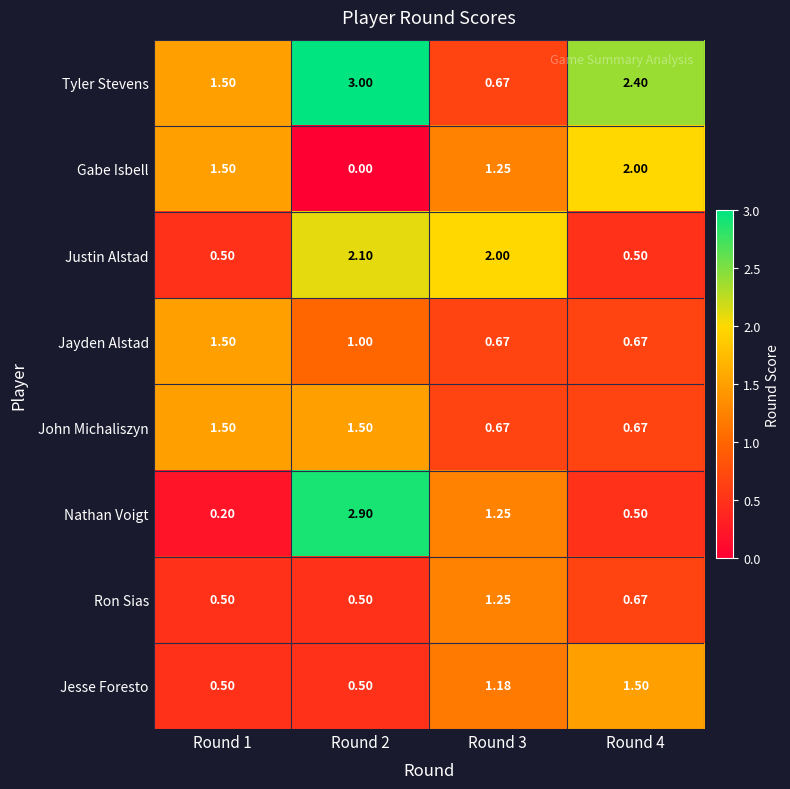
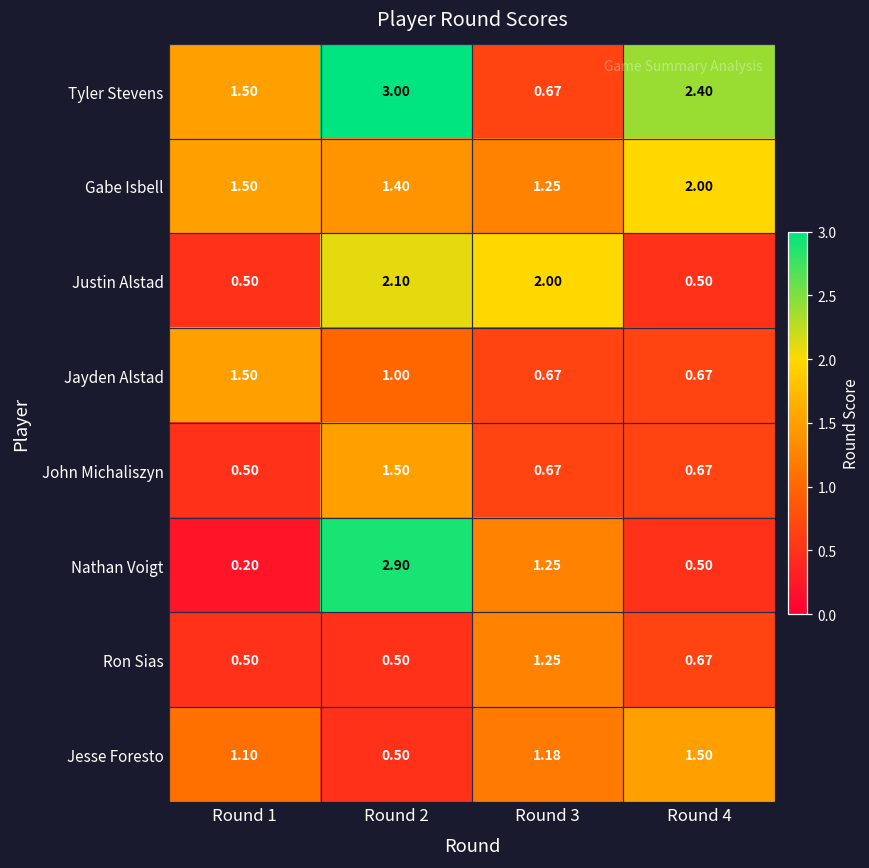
  {
    "Tyler Stevens": {
      "Round 1": 1.50,
      "Round 2": 3.00,
      "Round 3": 0.67
    },
    "Gabe Isbell": {
      "Round 1": 1.50,
-     "Round 2": 0.00,
+     "Round 2": 1.40,
      "Round 3": 1.25,
      "Round 4": 2.00
    },
    "Justin Alstad": {
      "Round 1": 0.50,
      "Round 2": 2.10,
      "Round 3": 2.00,
      "Round 4": 0.50
    },
    "Jayden Alstad": {
      "Round 1": 1.50,
      "Round 2": 1.00,
      "Round 3": 0.67,
      "Round 4": 0.67
    },
    "John Michaliszyn": {
-     "Round 1": 1.50,
+     "Round 1": 0.50,
      "Round 2": 1.50,
      "Round 3": 0.67,
      "Round 4": 0.67
    },
    "Nathan Voigt": {
      "Round 1": 0.20,
      "Round 2": 2.90,
      "Round 3": 1.25,
      "Round 4": 0.50
    },
    "Ron Sias": {
      "Round 1": 0.50,
      "Round 2": 0.50,
      "Round 3": 1.25,
      "Round 4": 0.67
    },
    "Jesse Foresto": {
-     "Round 1": 0.50,
+     "Round 1": 1.10,
      "Round 2": 0.50,
      "Round 3": 1.18,
      "Round 4": 1.50
    }
  }
